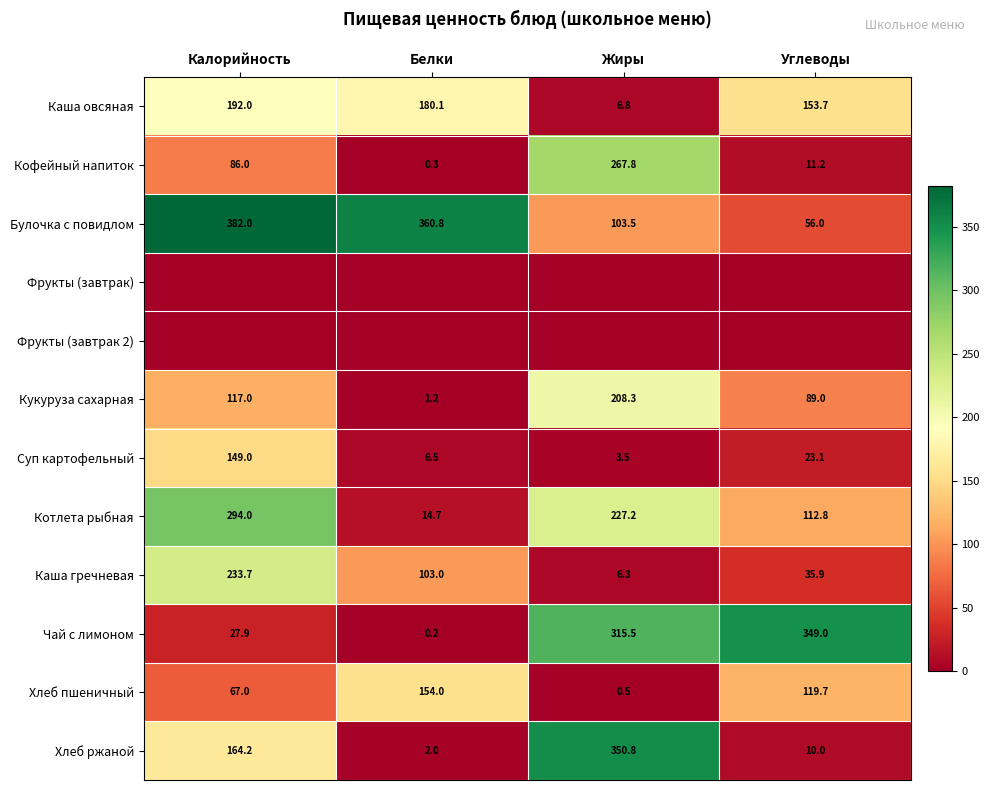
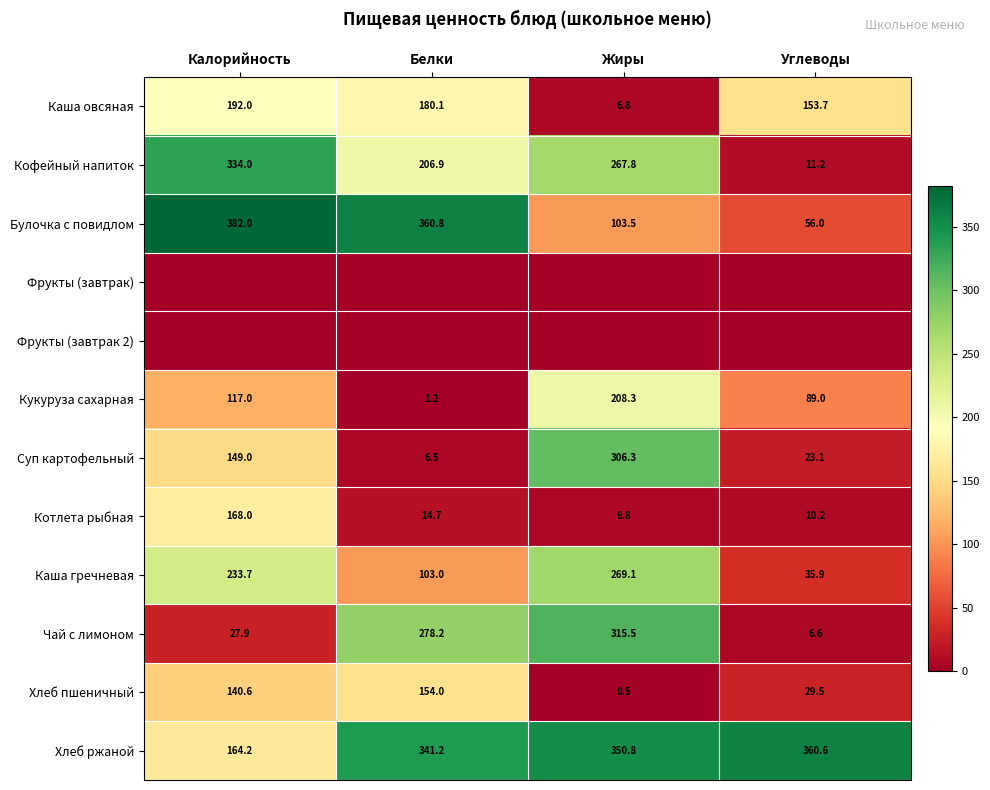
  {
    "Каша овсяная": {
      "Калорийность": 192.0,
      "Белки": 180.1,
      "Жиры": 6.8,
      "Углеводы": 153.7
    },
    "Кофейный напиток": {
-     "Калорийность": 86.0,
-     "Белки": 0.3,
+     "Калорийность": 334.0,
+     "Белки": 206.9,
      "Жиры": 267.8,
      "Углеводы": 11.2
    },
    "Булочка с повидлом": {
      "Калорийность": 382.0,
      "Белки": 360.8,
      "Жиры": 103.5,
      "Углеводы": 56.0
    },
    "Кукуруза сахарная": {
      "Калорийность": 117.0,
      "Белки": 1.2,
      "Жиры": 208.3,
      "Углеводы": 89.0
    },
    "Суп картофельный": {
      "Калорийность": 149.0,
      "Белки": 6.5,
-     "Жиры": 3.5,
+     "Жиры": 306.3,
      "Углеводы": 23.1
    },
    "Котлета рыбная": {
-     "Калорийность": 294.0,
+     "Калорийность": 168.0,
      "Белки": 14.7,
-     "Жиры": 227.2,
-     "Углеводы": 112.8
+     "Жиры": 6.8,
+     "Углеводы": 10.2
    },
    "Каша гречневая": {
      "Калорийность": 233.7,
      "Белки": 103.0,
-     "Жиры": 6.3,
+     "Жиры": 269.1,
      "Углеводы": 35.9
    },
    "Чай с лимоном": {
      "Калорийность": 27.9,
-     "Белки": 0.2,
+     "Белки": 278.2,
      "Жиры": 315.5,
-     "Углеводы": 349.0
+     "Углеводы": 6.6
    },
    "Хлеб пшеничный": {
-     "Калорийность": 67.0,
+     "Калорийность": 140.6,
      "Белки": 154.0,
      "Жиры": 0.5,
-     "Углеводы": 119.7
+     "Углеводы": 29.5
    },
    "Хлеб ржаной": {
      "Калорийность": 164.2,
-     "Белки": 2.0,
+     "Белки": 341.2,
      "Жиры": 350.8,
-     "Углеводы": 10.0
+     "Углеводы": 360.6
    }
  }
